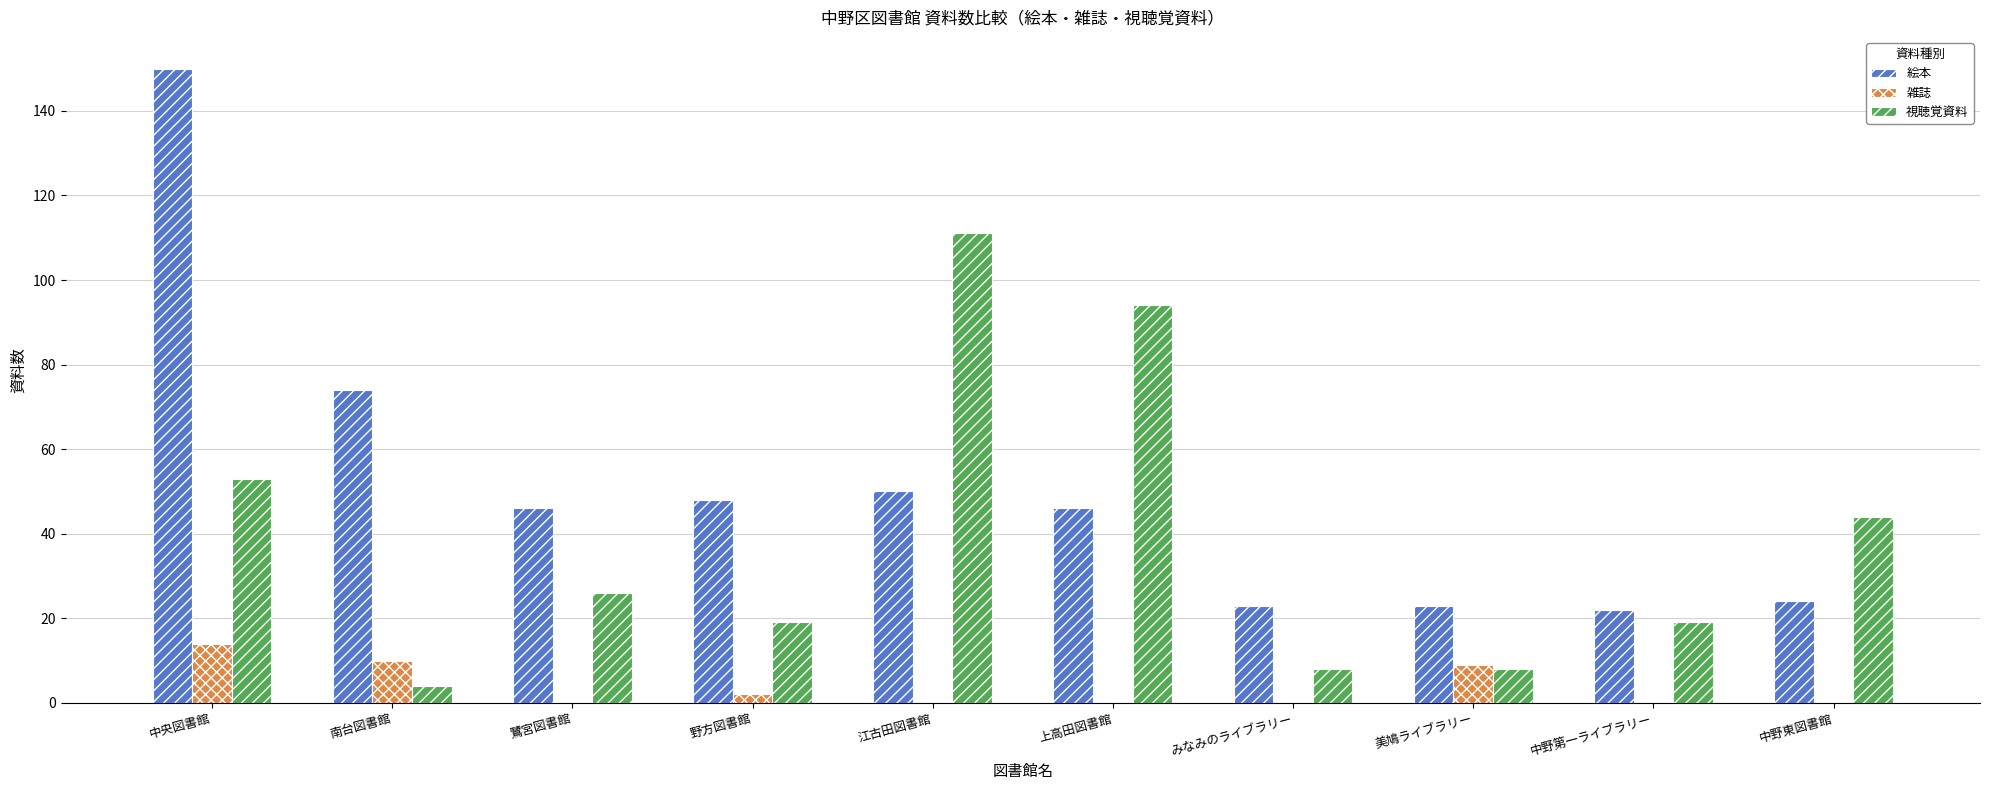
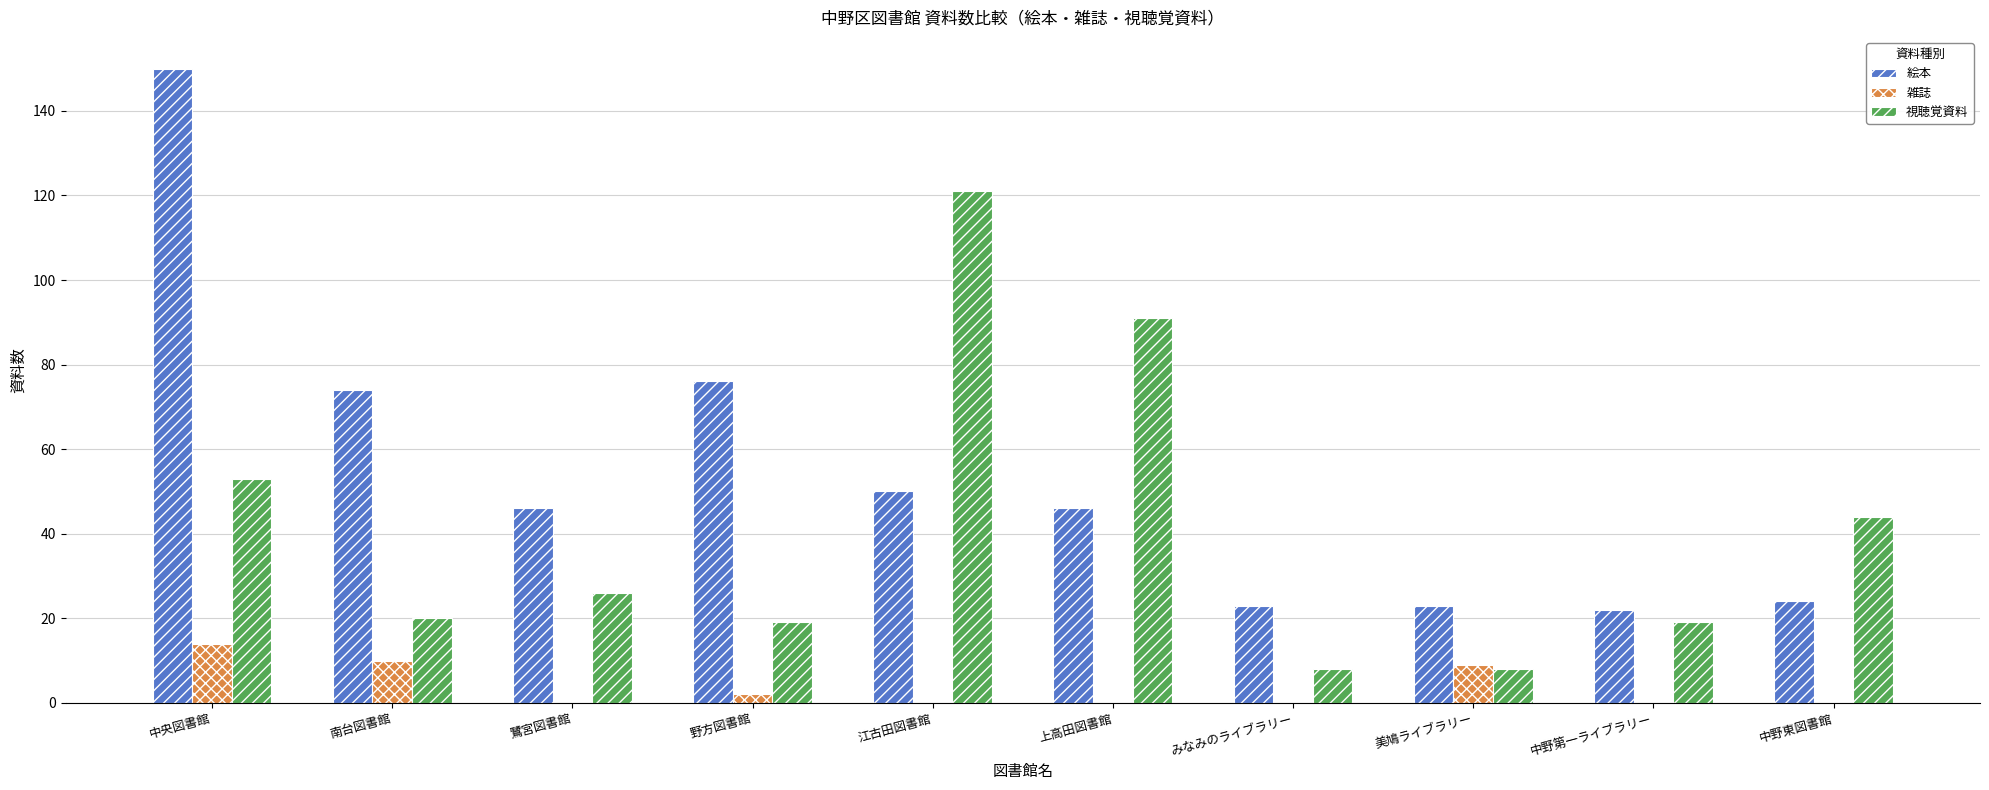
  {
    "絵本": {
      "中央図書館": 150,
      "南台図書館": 74,
      "鷺宮図書館": 46,
-     "野方図書館": 48,
+     "野方図書館": 76,
      "江古田図書館": 50,
      "上高田図書館": 46,
      "みなみのライブラリー": 23,
      "美鳩ライブラリー": 23,
      "中野第一ライブラリー": 22,
      "中野東図書館": 24
    },
    "雑誌": {
      "中央図書館": 14,
      "南台図書館": 10,
      "鷺宮図書館": 0,
      "野方図書館": 2,
      "江古田図書館": 0,
      "上高田図書館": 0,
      "みなみのライブラリー": 0,
      "美鳩ライブラリー": 9,
      "中野第一ライブラリー": 0,
      "中野東図書館": 0
    },
    "視聴覚資料": {
      "中央図書館": 53,
-     "南台図書館": 4,
+     "南台図書館": 20,
      "鷺宮図書館": 26,
      "野方図書館": 19,
-     "江古田図書館": 111,
-     "上高田図書館": 94,
+     "江古田図書館": 121,
+     "上高田図書館": 91,
      "みなみのライブラリー": 8,
      "美鳩ライブラリー": 8,
      "中野第一ライブラリー": 19,
      "中野東図書館": 44
    }
  }
